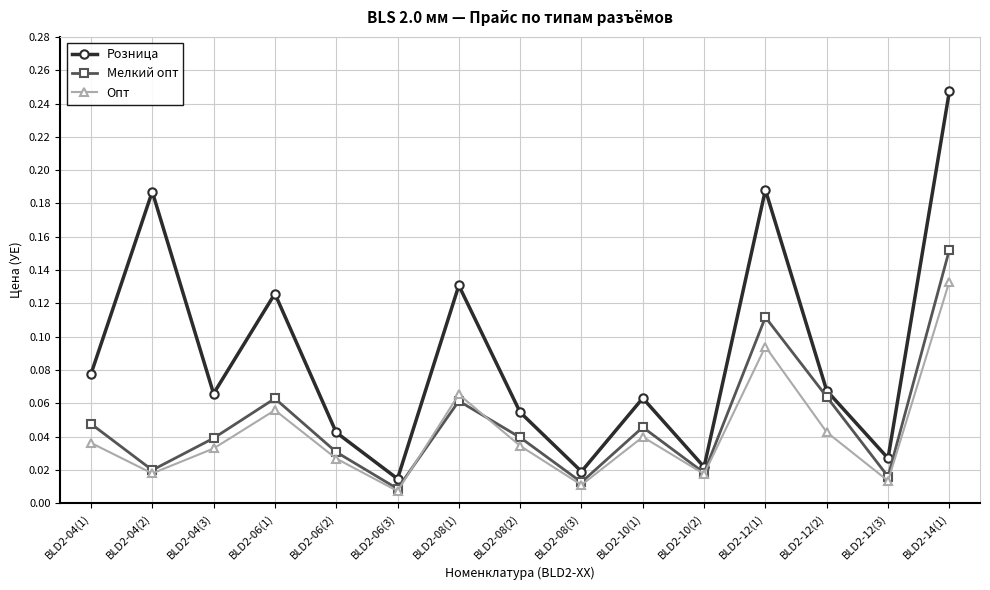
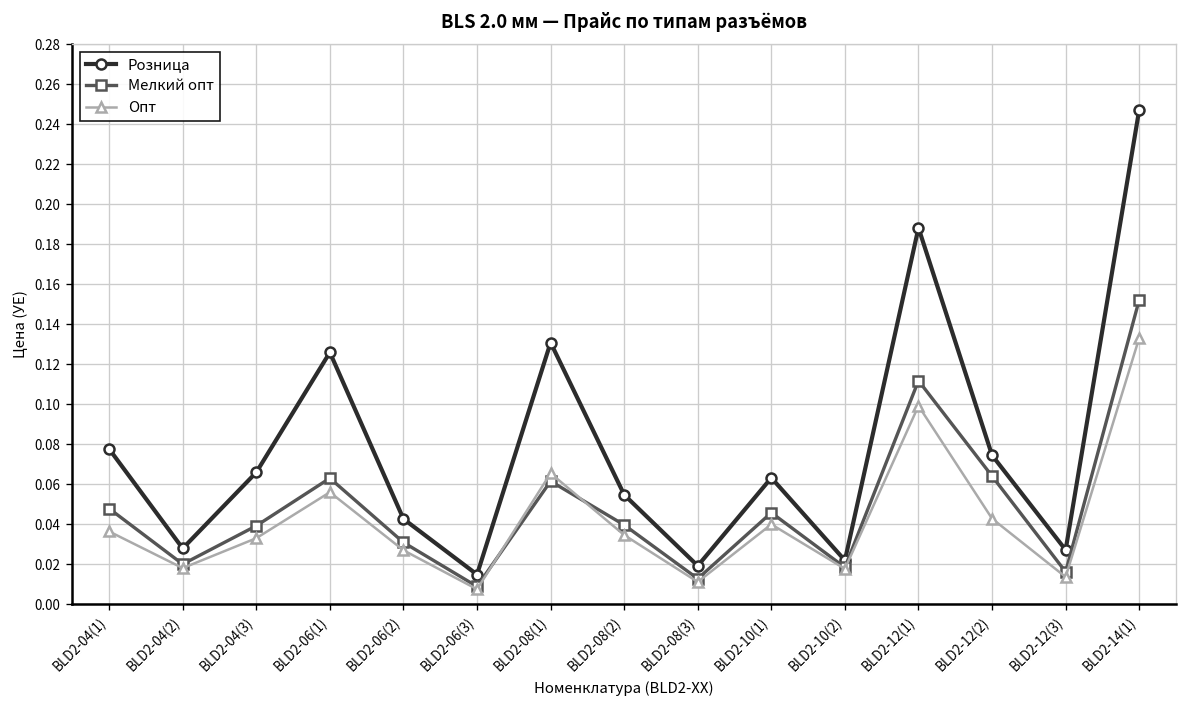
  {
    "Розница": {
      "BLD2-04(1)": 0.078,
-     "BLD2-04(2)": 0.187,
+     "BLD2-04(2)": 0.028,
      "BLD2-04(3)": 0.066,
      "BLD2-06(1)": 0.126,
      "BLD2-06(2)": 0.043,
      "BLD2-06(3)": 0.015,
      "BLD2-08(1)": 0.131,
      "BLD2-08(2)": 0.055,
      "BLD2-08(3)": 0.019,
      "BLD2-10(1)": 0.063,
      "BLD2-10(2)": 0.022,
      "BLD2-12(1)": 0.188,
-     "BLD2-12(2)": 0.068,
+     "BLD2-12(2)": 0.074,
      "BLD2-12(3)": 0.027,
      "BLD2-14(1)": 0.247
    },
    "Мелкий опт": {
      "BLD2-04(1)": 0.048,
      "BLD2-04(2)": 0.020,
      "BLD2-04(3)": 0.039,
      "BLD2-06(1)": 0.063,
      "BLD2-06(2)": 0.031,
      "BLD2-08(1)": 0.061,
      "BLD2-08(2)": 0.040,
      "BLD2-08(3)": 0.013,
      "BLD2-10(1)": 0.046,
      "BLD2-12(1)": 0.112,
      "BLD2-12(2)": 0.064,
      "BLD2-12(3)": 0.016,
      "BLD2-14(1)": 0.152
    },
    "Опт": {
      "BLD2-04(1)": 0.036,
      "BLD2-04(2)": 0.018,
      "BLD2-04(3)": 0.033,
      "BLD2-06(1)": 0.056,
      "BLD2-06(2)": 0.027,
      "BLD2-08(1)": 0.065,
      "BLD2-08(2)": 0.035,
      "BLD2-08(3)": 0.011,
      "BLD2-10(1)": 0.040,
-     "BLD2-12(1)": 0.094,
+     "BLD2-12(1)": 0.099,
      "BLD2-12(2)": 0.043,
      "BLD2-12(3)": 0.014,
      "BLD2-14(1)": 0.133
    }
  }
